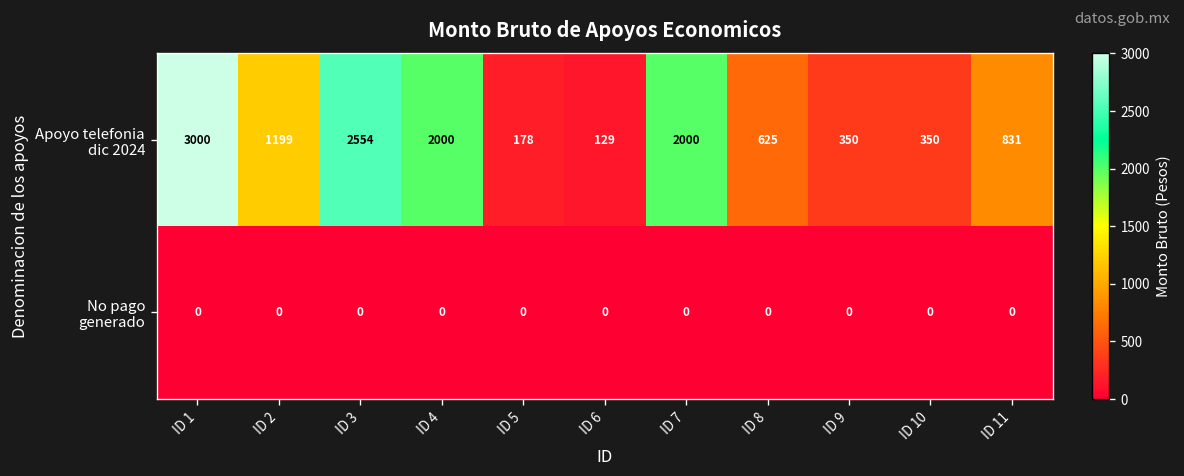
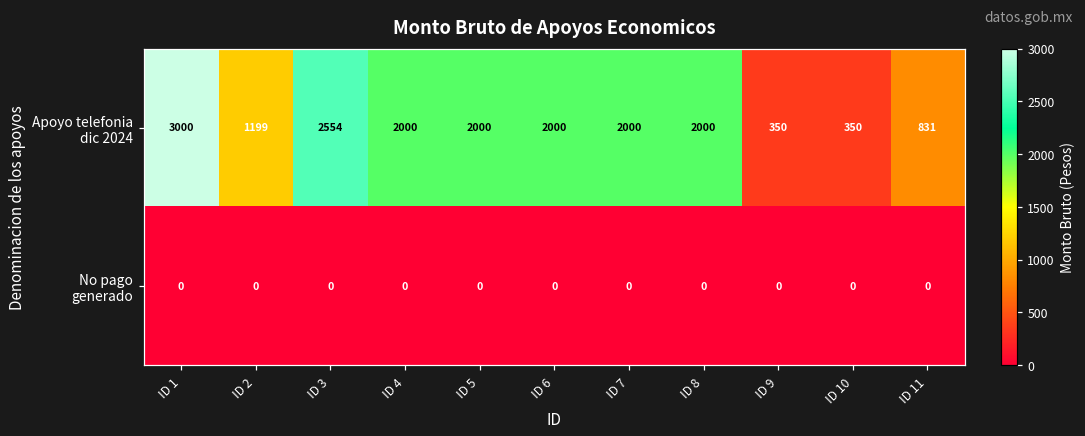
  {
    "Apoyo telefonia dic 2024": {
      "ID 1": 3000,
      "ID 2": 1199,
      "ID 3": 2554,
      "ID 4": 2000,
-     "ID 5": 178,
-     "ID 6": 129,
+     "ID 5": 2000,
+     "ID 6": 2000,
      "ID 7": 2000,
-     "ID 8": 625,
+     "ID 8": 2000,
      "ID 9": 350,
      "ID 10": 350,
      "ID 11": 831
    },
    "No pago generado": {
      "ID 1": 0,
      "ID 2": 0,
      "ID 3": 0,
      "ID 4": 0,
      "ID 5": 0,
      "ID 6": 0,
      "ID 7": 0,
      "ID 8": 0,
      "ID 9": 0,
      "ID 10": 0,
      "ID 11": 0
    }
  }
